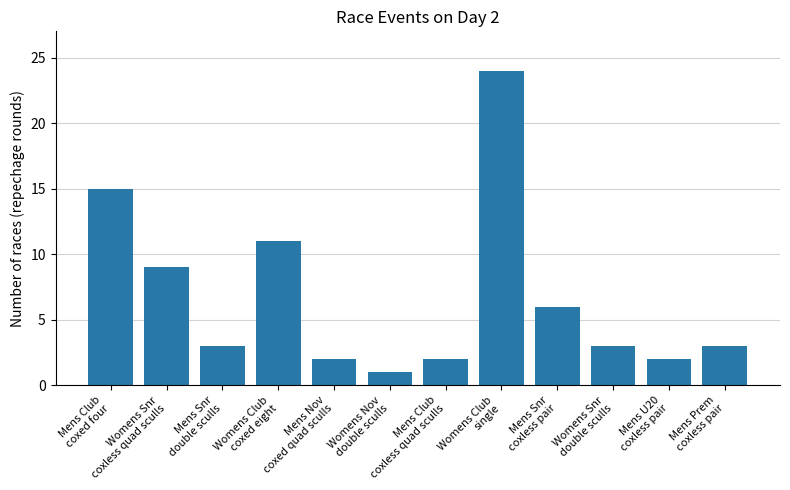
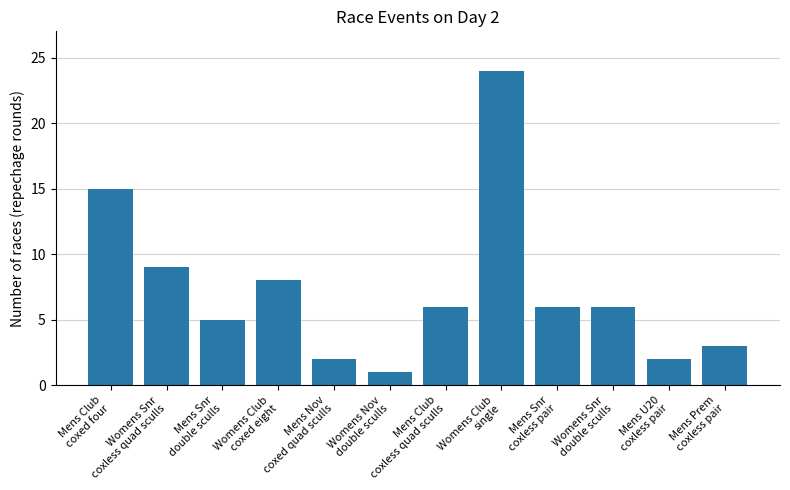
  {
    "Mens Club coxed four": 15,
    "Womens Snr coxless quad sculls": 9,
-   "Mens Snr double sculls": 3,
-   "Womens Club coxed eight": 11,
+   "Mens Snr double sculls": 5,
+   "Womens Club coxed eight": 8,
    "Mens Nov coxed quad sculls": 2,
    "Womens Nov double sculls": 1,
-   "Mens Club coxless quad sculls": 2,
+   "Mens Club coxless quad sculls": 6,
    "Womens Club single": 24,
    "Mens Snr coxless pair": 6,
-   "Womens Snr double sculls": 3,
+   "Womens Snr double sculls": 6,
    "Mens U20 coxless pair": 2,
    "Mens Prem coxless pair": 3
  }
